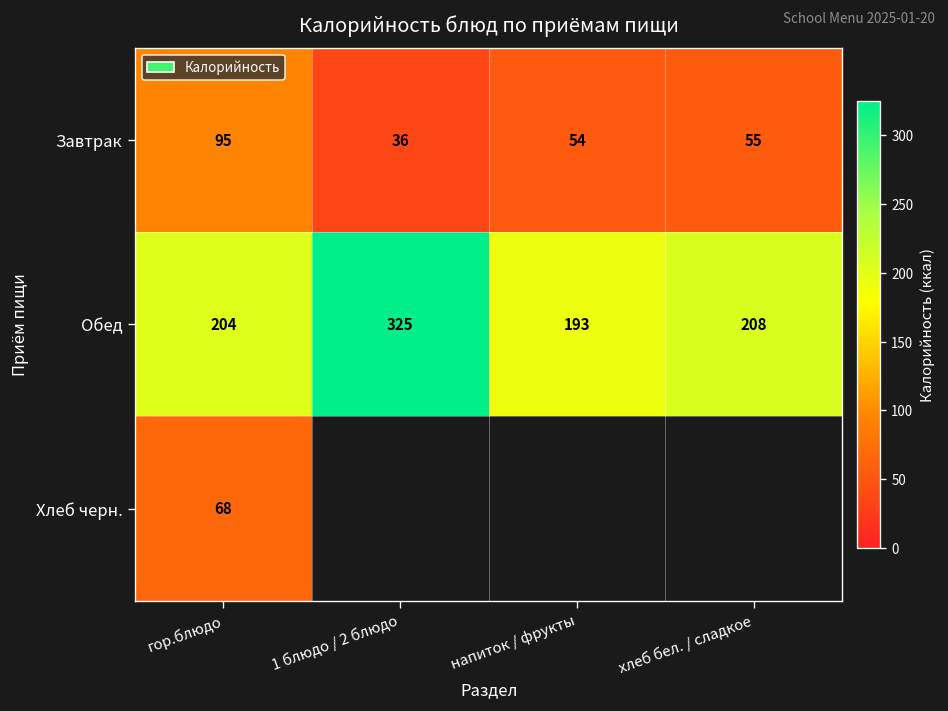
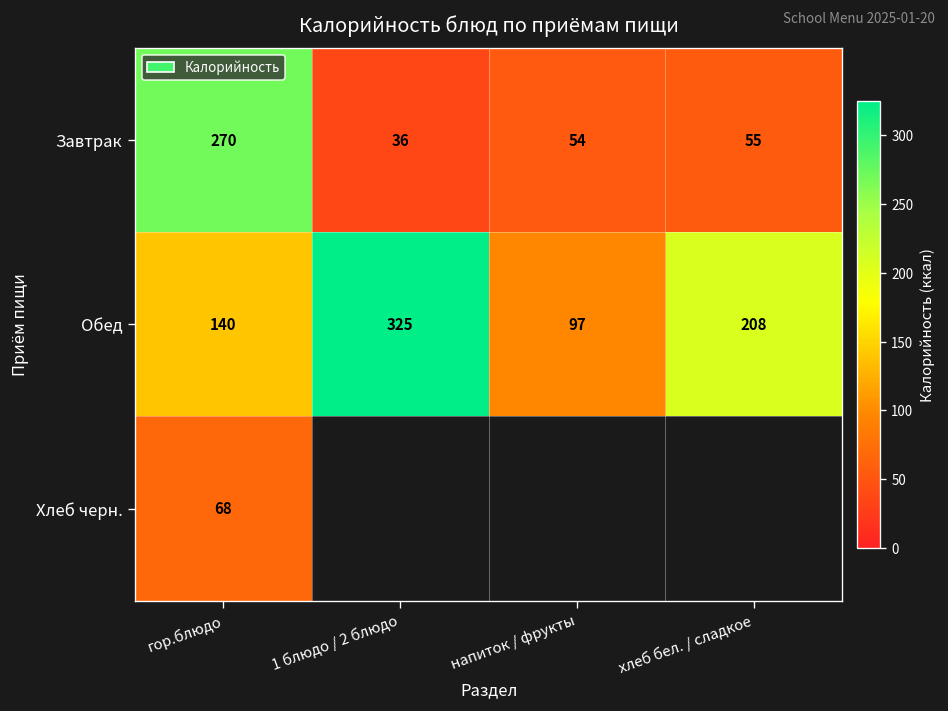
  {
    "Завтрак": {
-     "гор.блюдо": 95,
+     "гор.блюдо": 270,
      "1 блюдо / 2 блюдо": 36,
      "напиток / фрукты": 54,
      "хлеб бел. / сладкое": 55
    },
    "Обед": {
-     "гор.блюдо": 204,
+     "гор.блюдо": 140,
      "1 блюдо / 2 блюдо": 325,
-     "напиток / фрукты": 193,
+     "напиток / фрукты": 97,
      "хлеб бел. / сладкое": 208
    },
    "Хлеб черн.": {
      "гор.блюдо": 68
    }
  }
